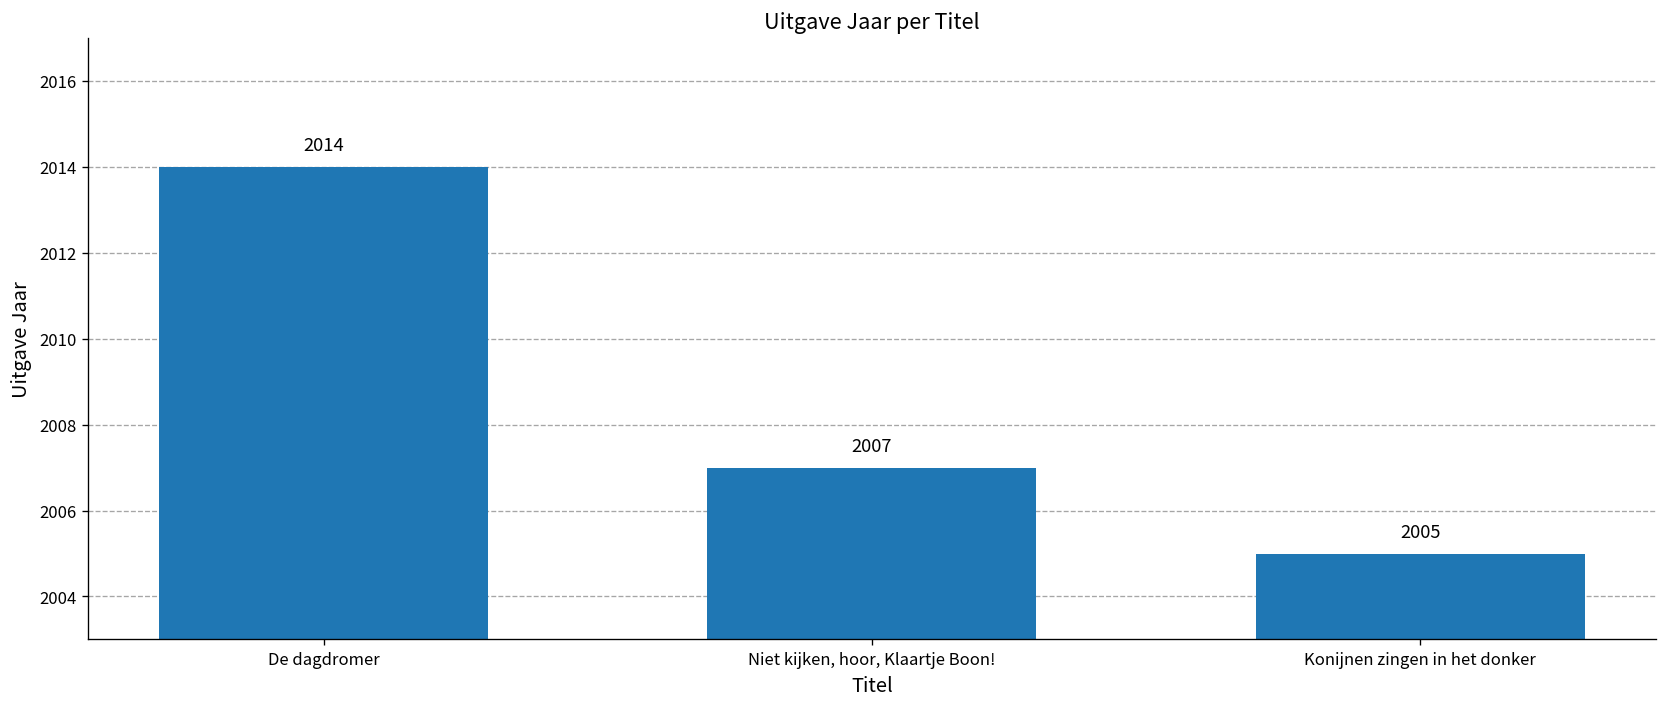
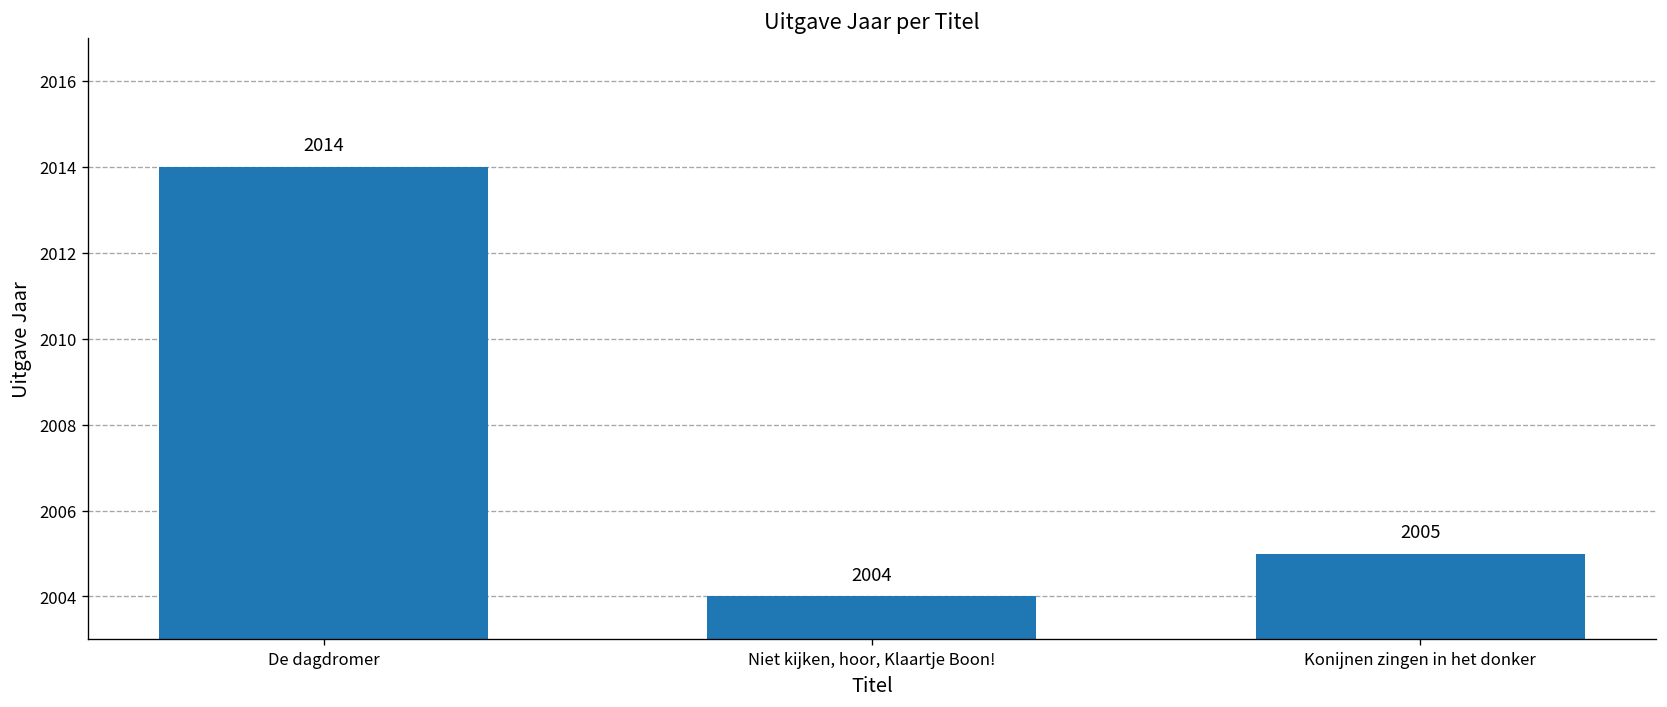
  {
    "De dagdromer": 2014,
-   "Niet kijken, hoor, Klaartje Boon!": 2007,
+   "Niet kijken, hoor, Klaartje Boon!": 2004,
    "Konijnen zingen in het donker": 2005
  }
